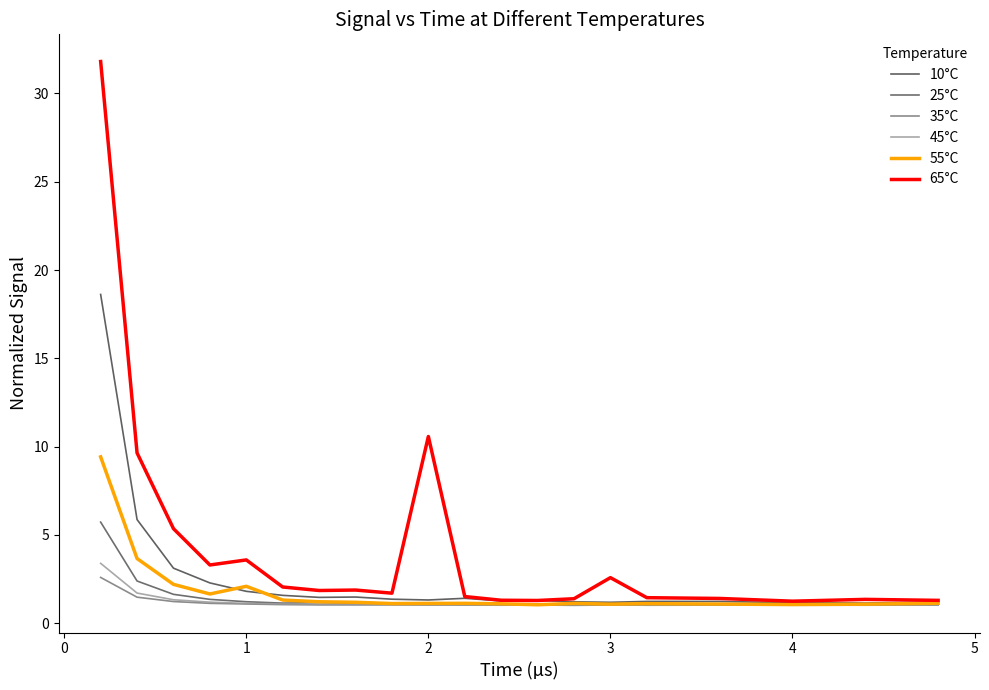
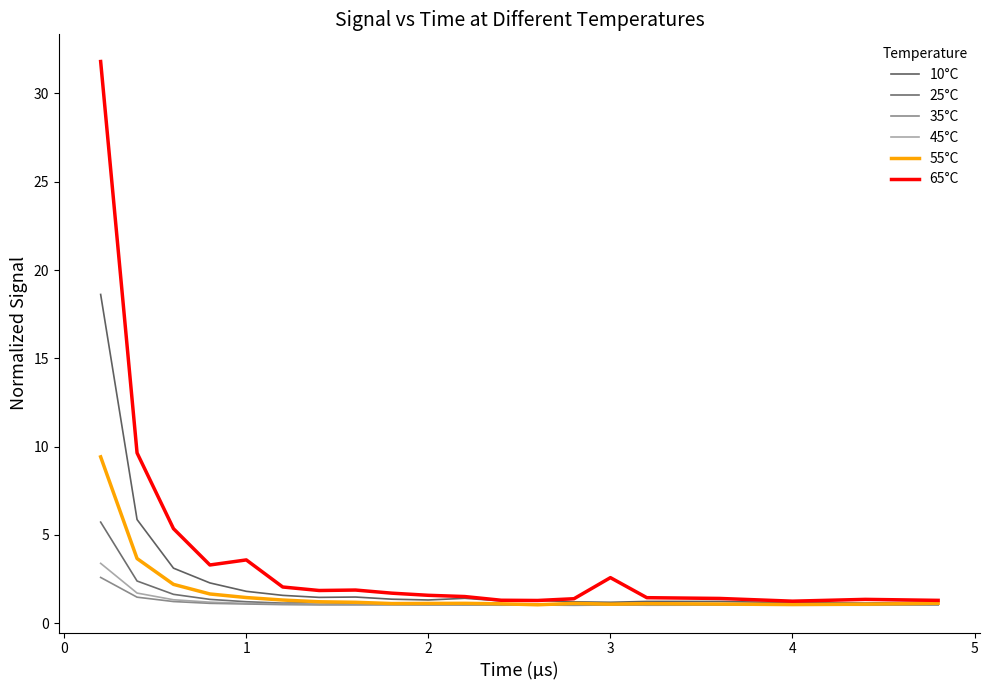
  {
    "55°C": {
-     "1": 2.1
+     "1": 1.4
    },
    "65°C": {
      "1": 3.6,
-     "2": 10.6,
+     "2": 1.6,
      "3": 2.6
    }
  }
